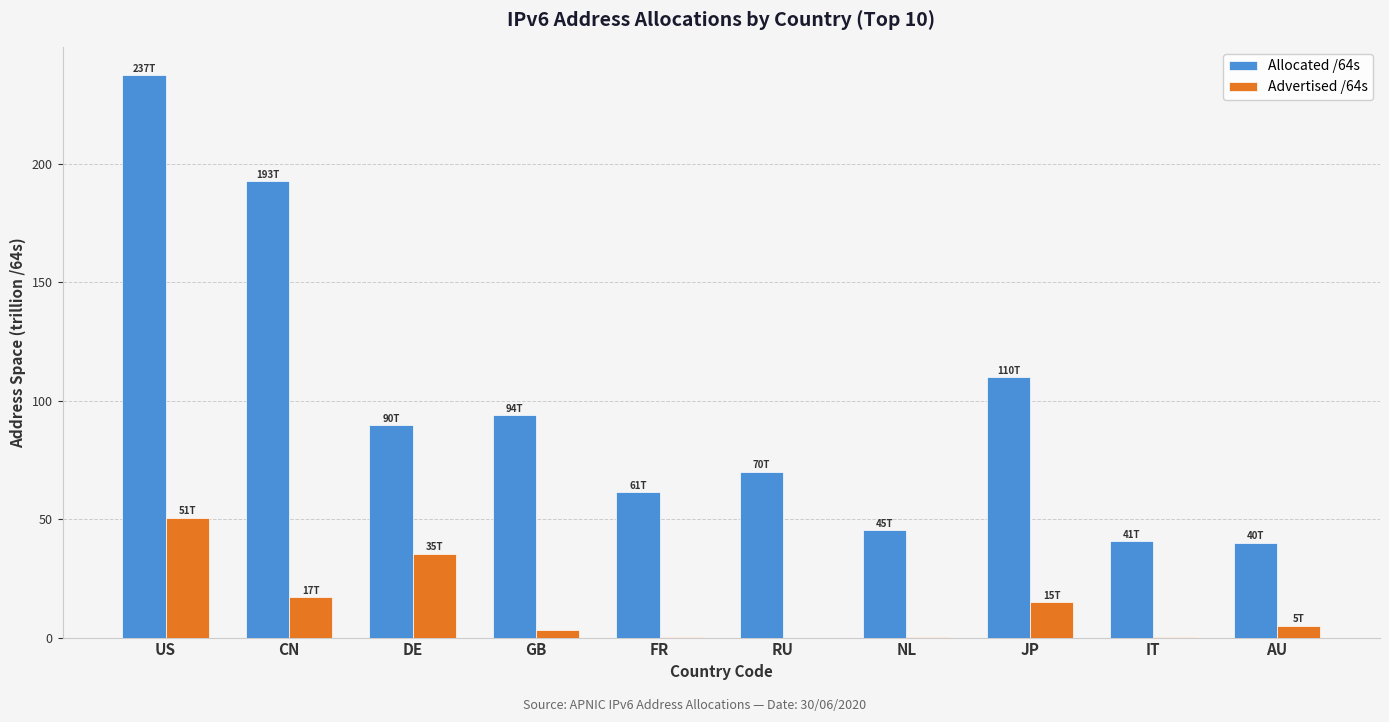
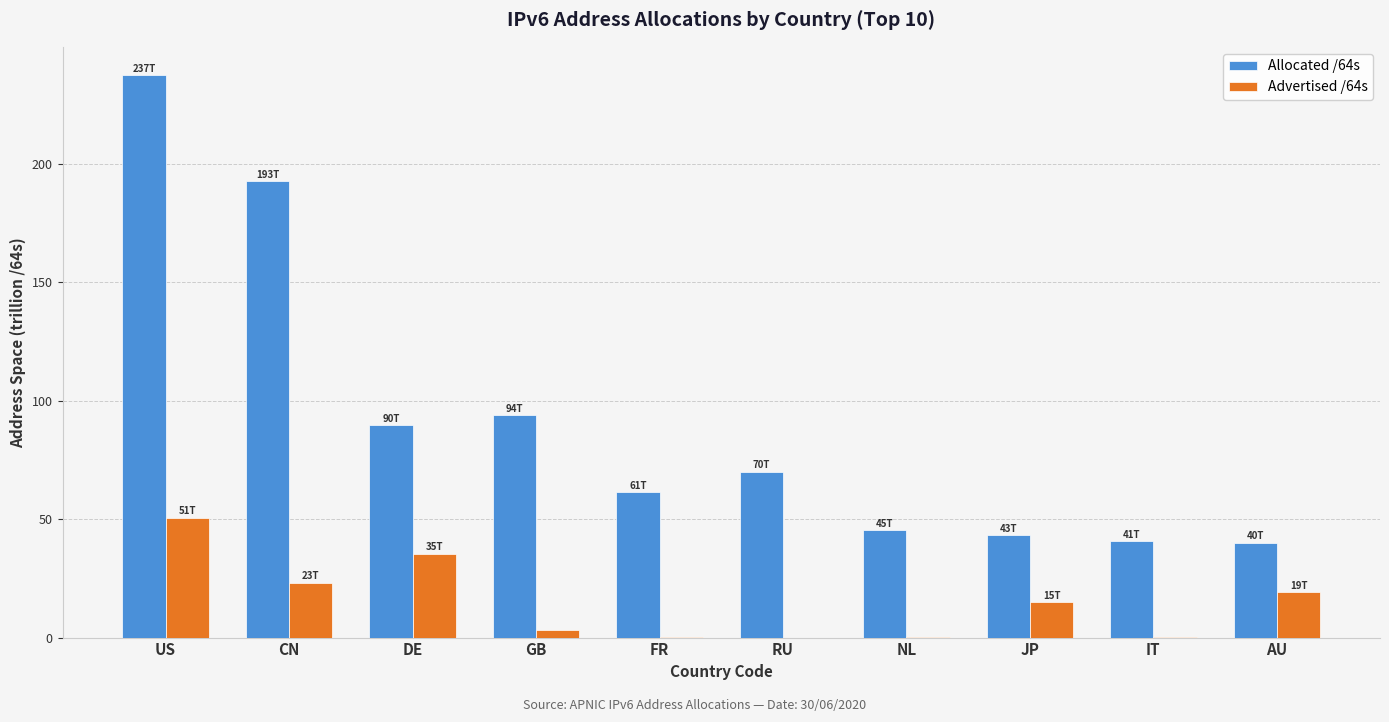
  {
    "Allocated /64s": {
      "US": "237T",
      "CN": "193T",
      "DE": "90T",
      "GB": "94T",
      "FR": "61T",
      "RU": "70T",
      "NL": "45T",
-     "JP": "110T",
+     "JP": "43T",
      "IT": "41T",
      "AU": "40T"
    },
    "Advertised /64s": {
      "US": "51T",
-     "CN": "17T",
+     "CN": "23T",
      "DE": "35T",
      "JP": "15T",
-     "AU": "5T"
+     "AU": "19T"
    }
  }
